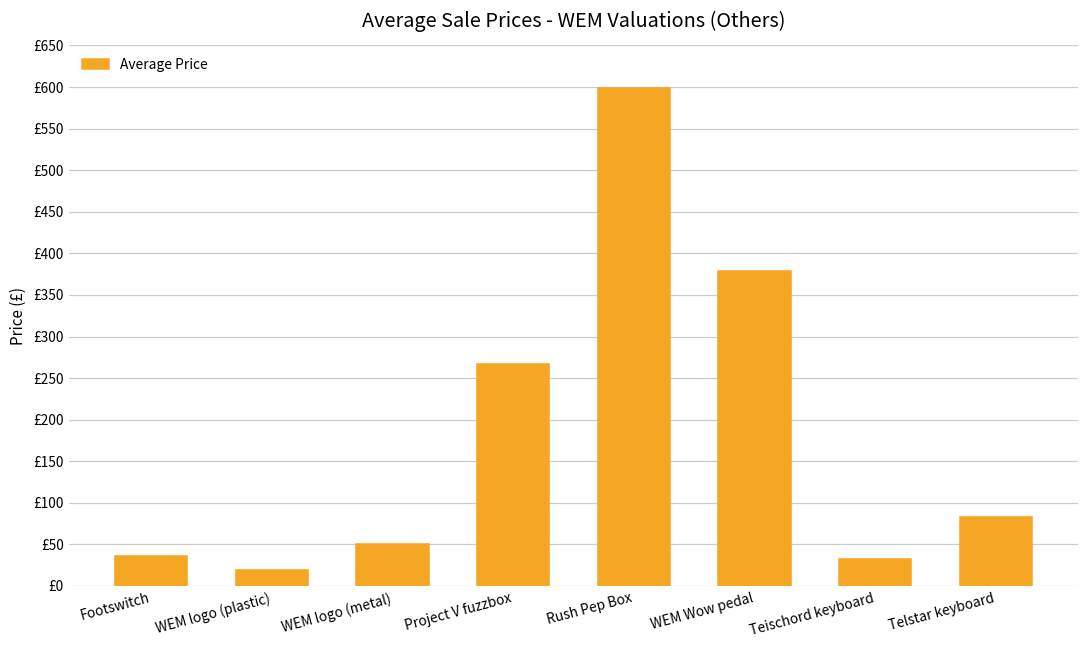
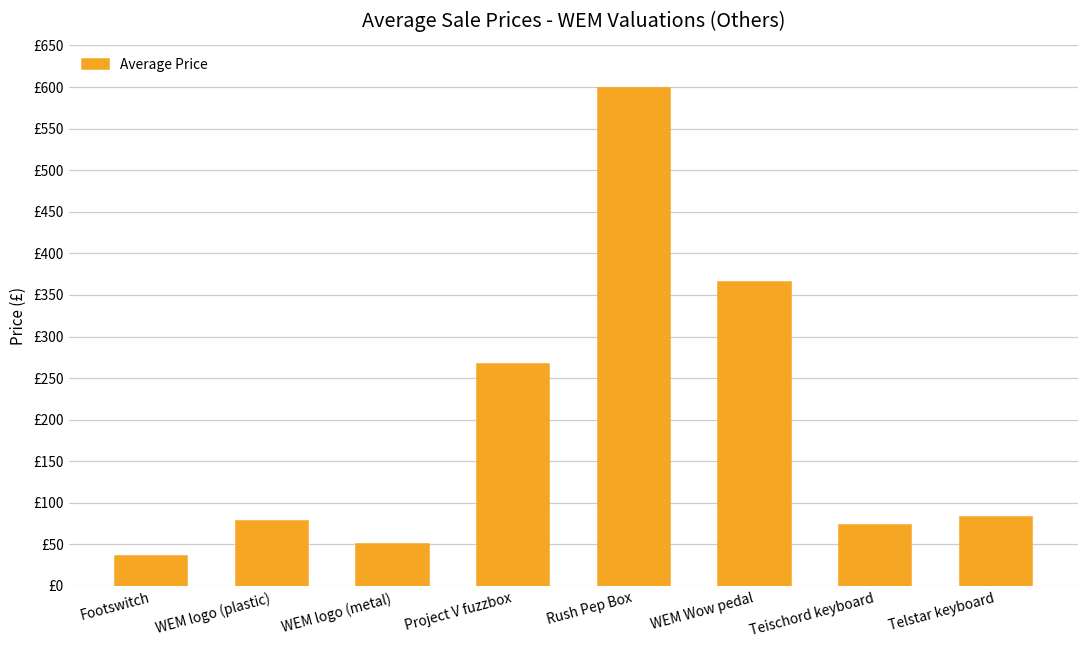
  {
    "Footswitch": "£40",
-   "WEM logo (plastic)": "£20",
+   "WEM logo (plastic)": "£80",
    "WEM logo (metal)": "£50",
    "Project V fuzzbox": "£270",
    "Rush Pep Box": "£600",
-   "WEM Wow pedal": "£380",
-   "Teischord keyboard": "£30",
+   "WEM Wow pedal": "£370",
+   "Teischord keyboard": "£70",
    "Telstar keyboard": "£80"
  }
